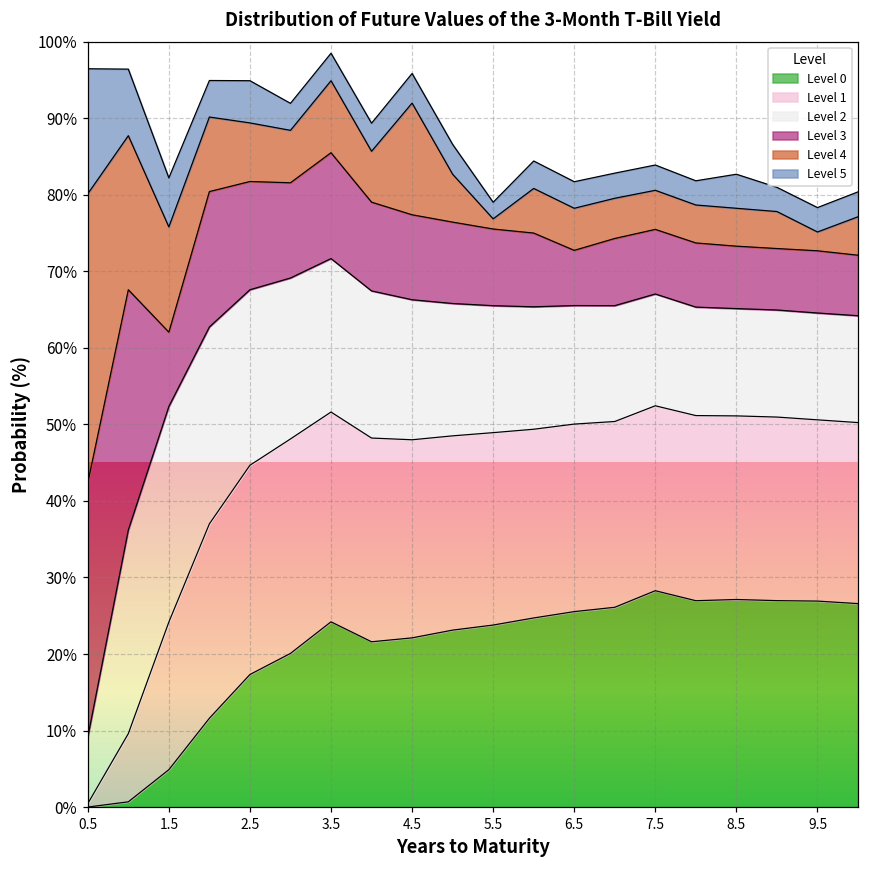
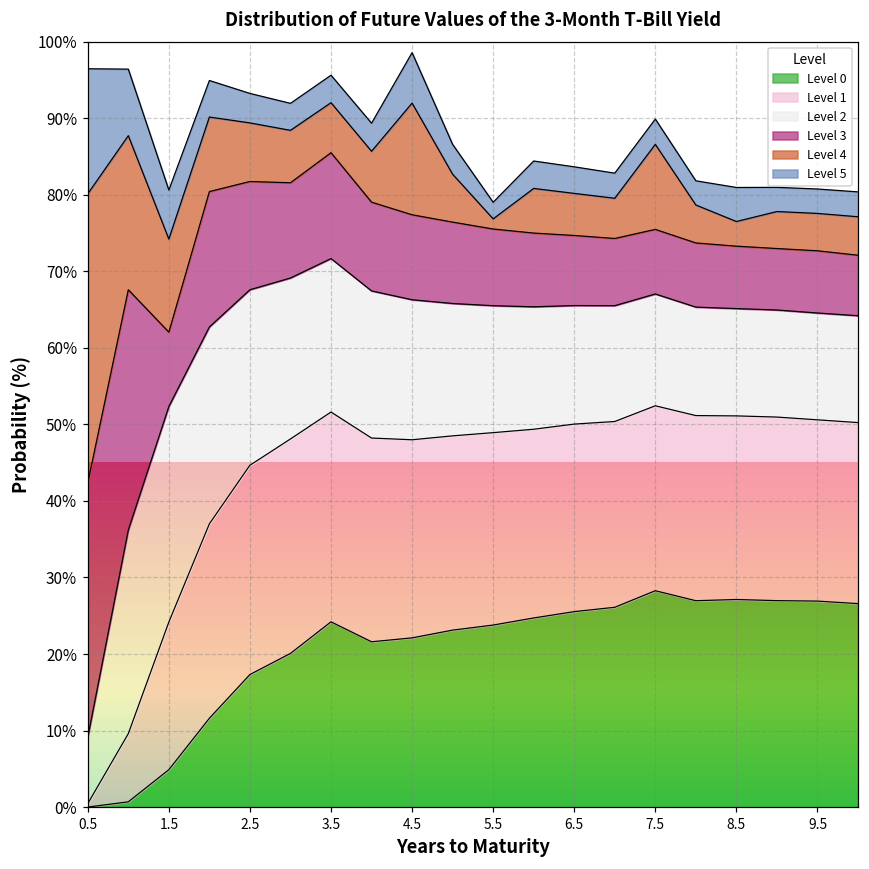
  {
    "Level 0": {
      "0.5": "0%",
      "1.5": "5%",
      "2.5": "17%",
      "3.5": "24%",
      "4.5": "22%",
      "5.5": "24%",
      "6.5": "26%",
      "7.5": "28%",
      "8.5": "27%",
      "9.5": "27%"
    },
    "Level 3": {
      "0.5": "33%",
      "1.5": "10%",
      "2.5": "14%",
      "3.5": "14%",
      "4.5": "11%",
      "5.5": "10%",
-     "6.5": "7%",
+     "6.5": "9%",
      "7.5": "8%",
      "8.5": "8%",
      "9.5": "8%"
    },
    "Level 4": {
      "0.5": "38%",
-     "1.5": "14%",
+     "1.5": "12%",
      "2.5": "8%",
-     "3.5": "9%",
+     "3.5": "7%",
      "4.5": "15%",
      "5.5": "1%",
      "6.5": "5%",
-     "7.5": "5%",
-     "8.5": "5%",
-     "9.5": "2%"
+     "7.5": "11%",
+     "8.5": "3%",
+     "9.5": "5%"
    },
    "Level 5": {
      "0.5": "16%",
      "1.5": "6%",
-     "2.5": "6%",
+     "2.5": "4%",
      "3.5": "4%",
-     "4.5": "4%",
+     "4.5": "7%",
      "5.5": "2%",
      "6.5": "3%",
      "7.5": "3%",
      "8.5": "4%",
      "9.5": "3%"
    }
  }
